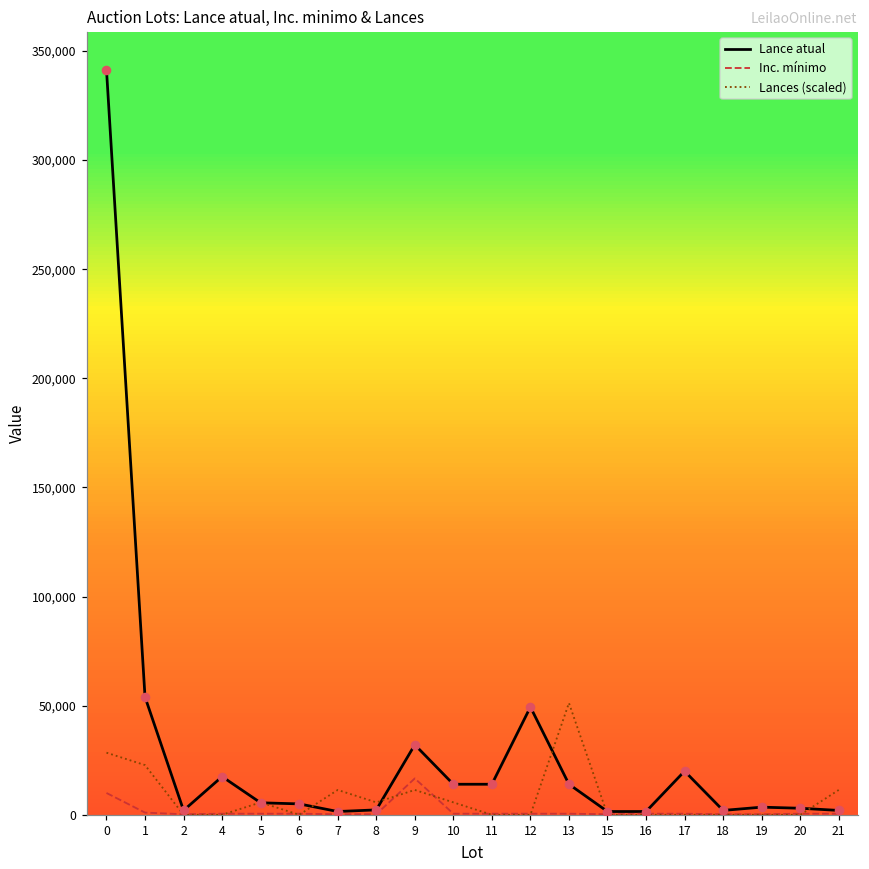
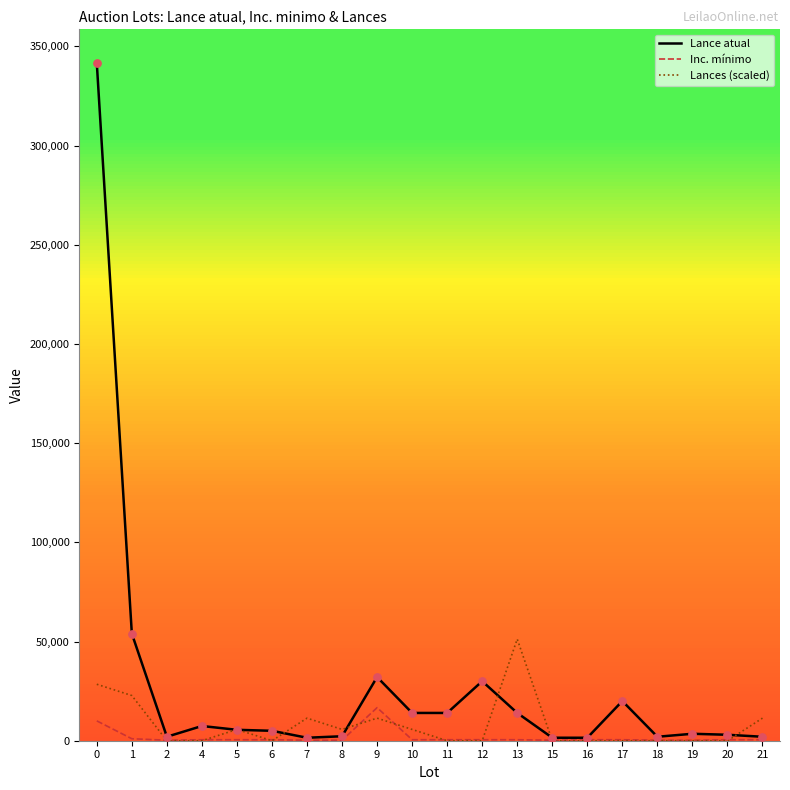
  {
    "Lance atual": {
      "0": "342,000",
      "1": "54,000",
      "2": "2,000",
-     "4": "18,000",
+     "4": "7,000",
      "6": "5,000",
      "8": "2,000",
      "9": "32,000",
      "10": "14,000",
      "11": "14,000",
-     "12": "49,000",
+     "12": "30,000",
      "13": "14,000",
      "17": "20,000",
      "18": "2,000",
      "19": "4,000",
      "20": "3,000",
      "21": "2,000"
    },
    "Inc. mínimo": {
      "0": "10,000",
      "1": "1,000",
      "5": "1,000",
      "8": "0",
      "9": "17,000",
      "10": "1,000",
      "13": "1,000",
      "21": "1,000"
    },
    "Lances (scaled)": {
      "0": "28,000",
      "1": "23,000",
      "7": "11,000",
      "8": "6,000",
      "9": "11,000",
      "10": "6,000",
      "13": "51,000",
      "21": "11,000"
    }
  }
